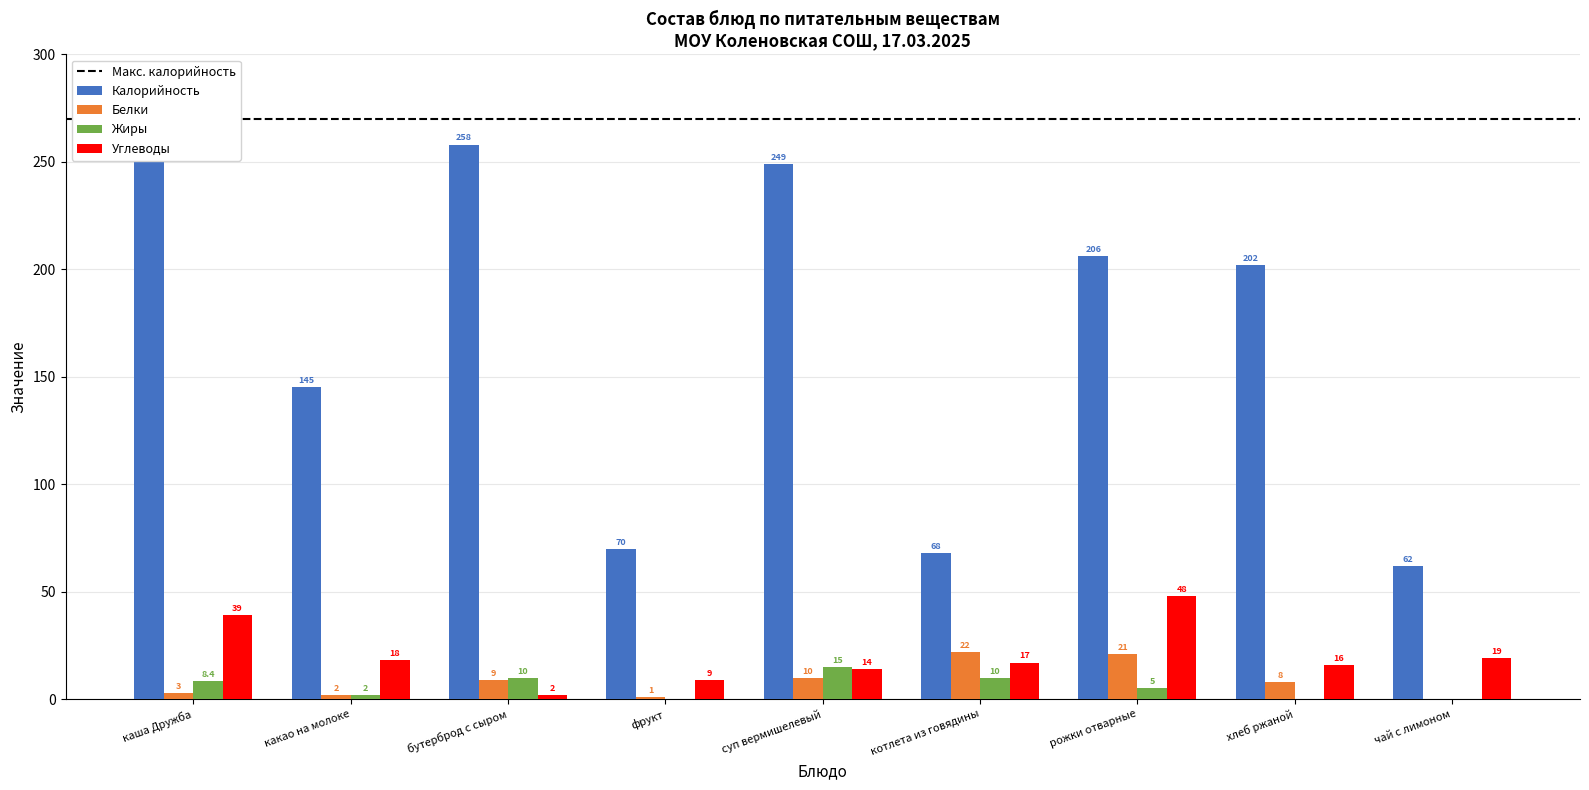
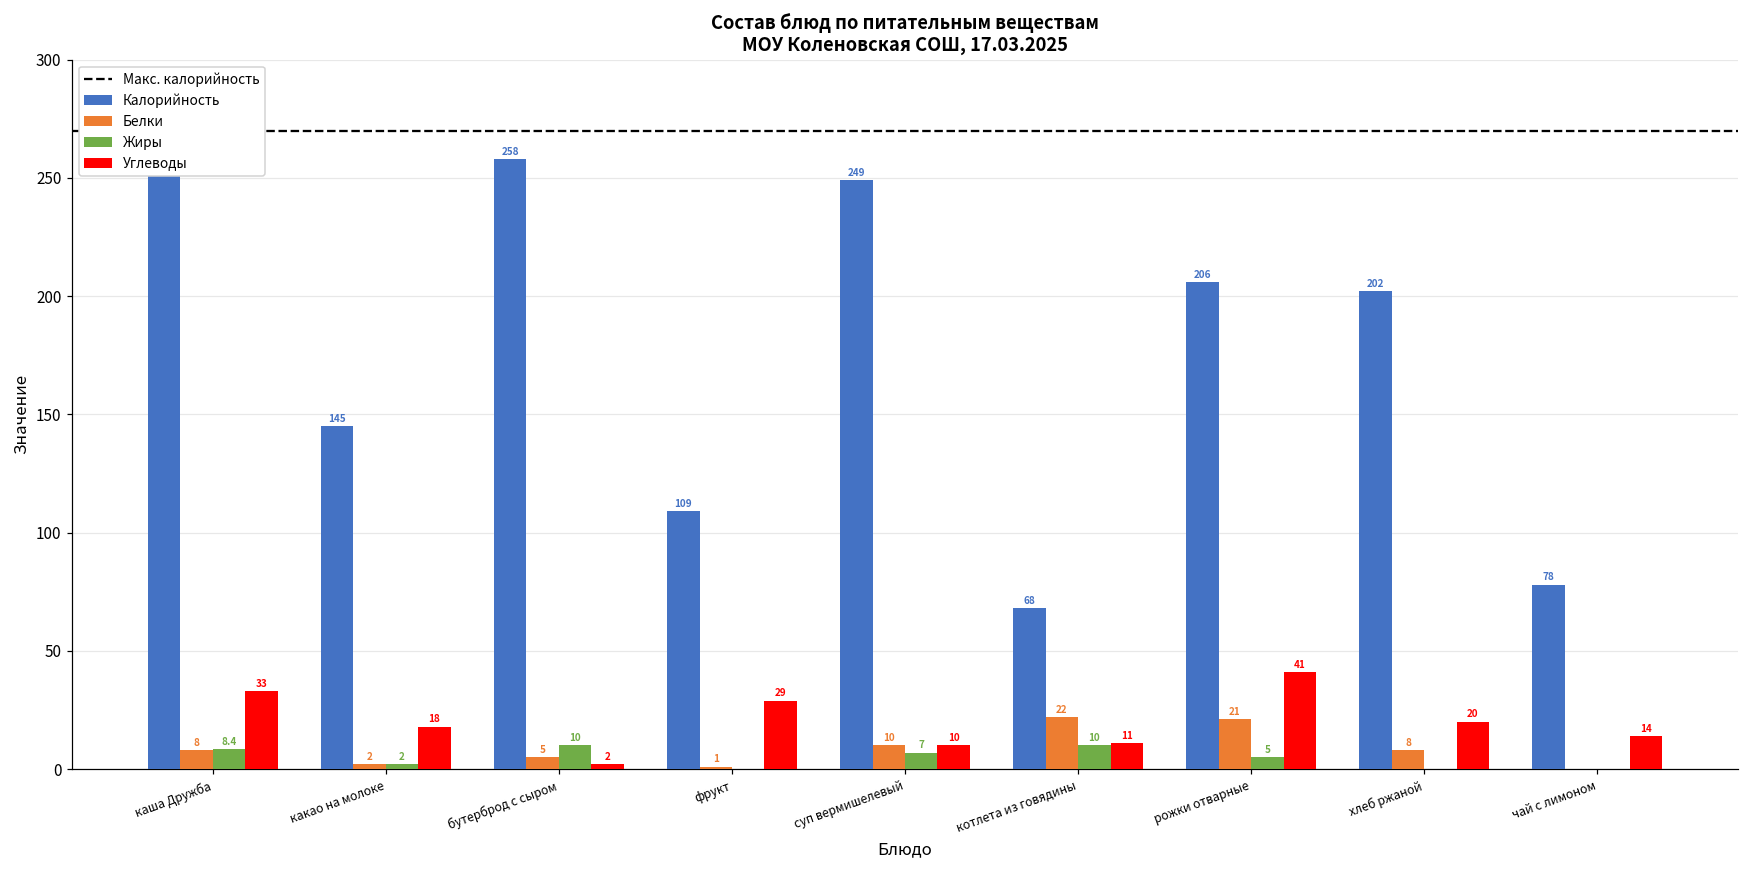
  {
    "Калорийность": {
      "какао на молоке": 145,
      "бутерброд с сыром": 258,
-     "фрукт": 70,
+     "фрукт": 109,
      "суп вермишелевый": 249,
      "котлета из говядины": 68,
      "рожки отварные": 206,
      "хлеб ржаной": 202,
-     "чай с лимоном": 62
+     "чай с лимоном": 78
    },
    "Белки": {
-     "каша Дружба": 3,
+     "каша Дружба": 8,
      "какао на молоке": 2,
-     "бутерброд с сыром": 9,
+     "бутерброд с сыром": 5,
      "фрукт": 1,
      "суп вермишелевый": 10,
      "котлета из говядины": 22,
      "рожки отварные": 21,
      "хлеб ржаной": 8
    },
    "Жиры": {
      "каша Дружба": 8.4,
      "какао на молоке": 2,
      "бутерброд с сыром": 10,
-     "суп вермишелевый": 15,
+     "суп вермишелевый": 7,
      "котлета из говядины": 10,
      "рожки отварные": 5
    },
    "Углеводы": {
-     "каша Дружба": 39,
+     "каша Дружба": 33,
      "какао на молоке": 18,
      "бутерброд с сыром": 2,
-     "фрукт": 9,
-     "суп вермишелевый": 14,
-     "котлета из говядины": 17,
-     "рожки отварные": 48,
-     "хлеб ржаной": 16,
-     "чай с лимоном": 19
+     "фрукт": 29,
+     "суп вермишелевый": 10,
+     "котлета из говядины": 11,
+     "рожки отварные": 41,
+     "хлеб ржаной": 20,
+     "чай с лимоном": 14
    }
  }
